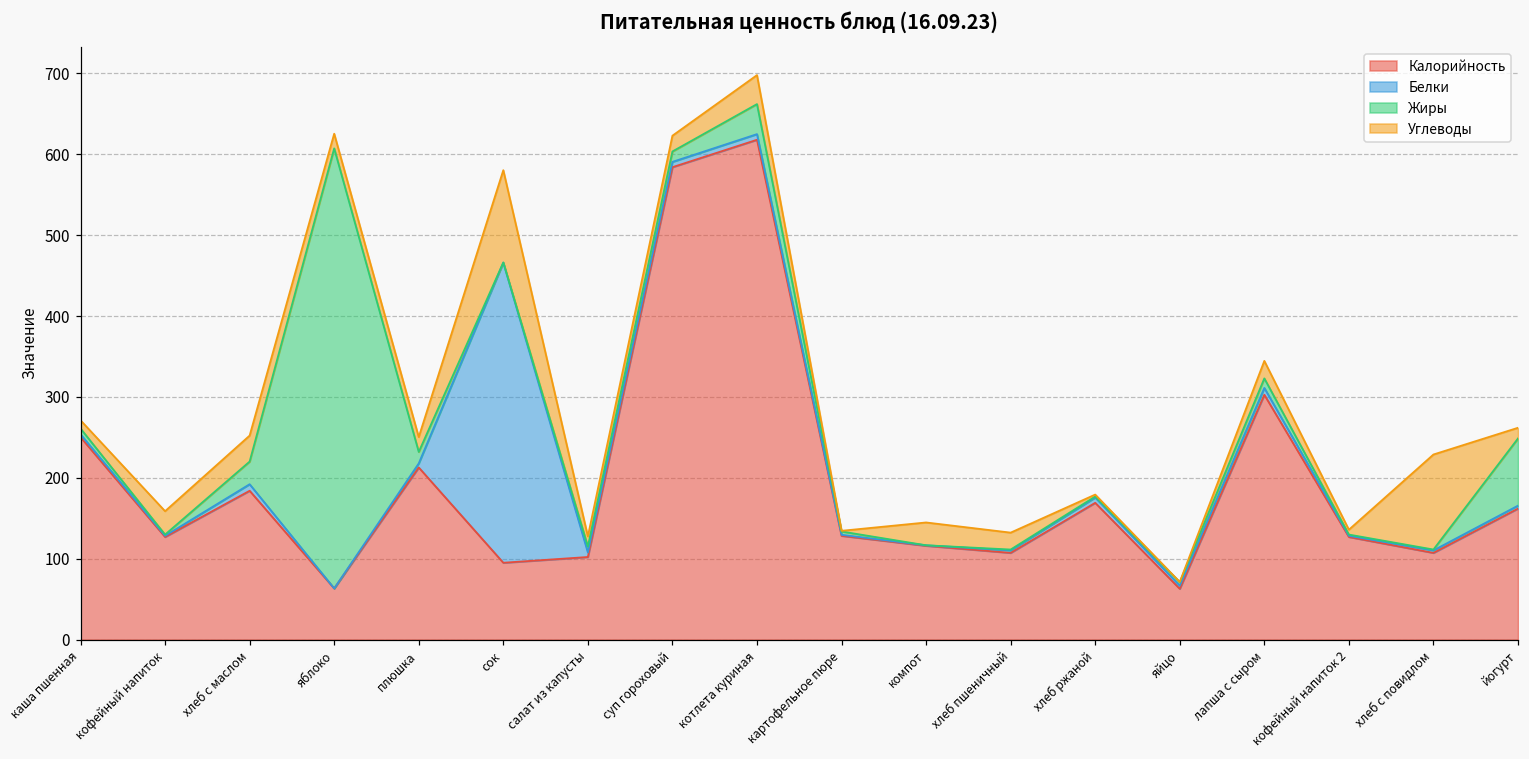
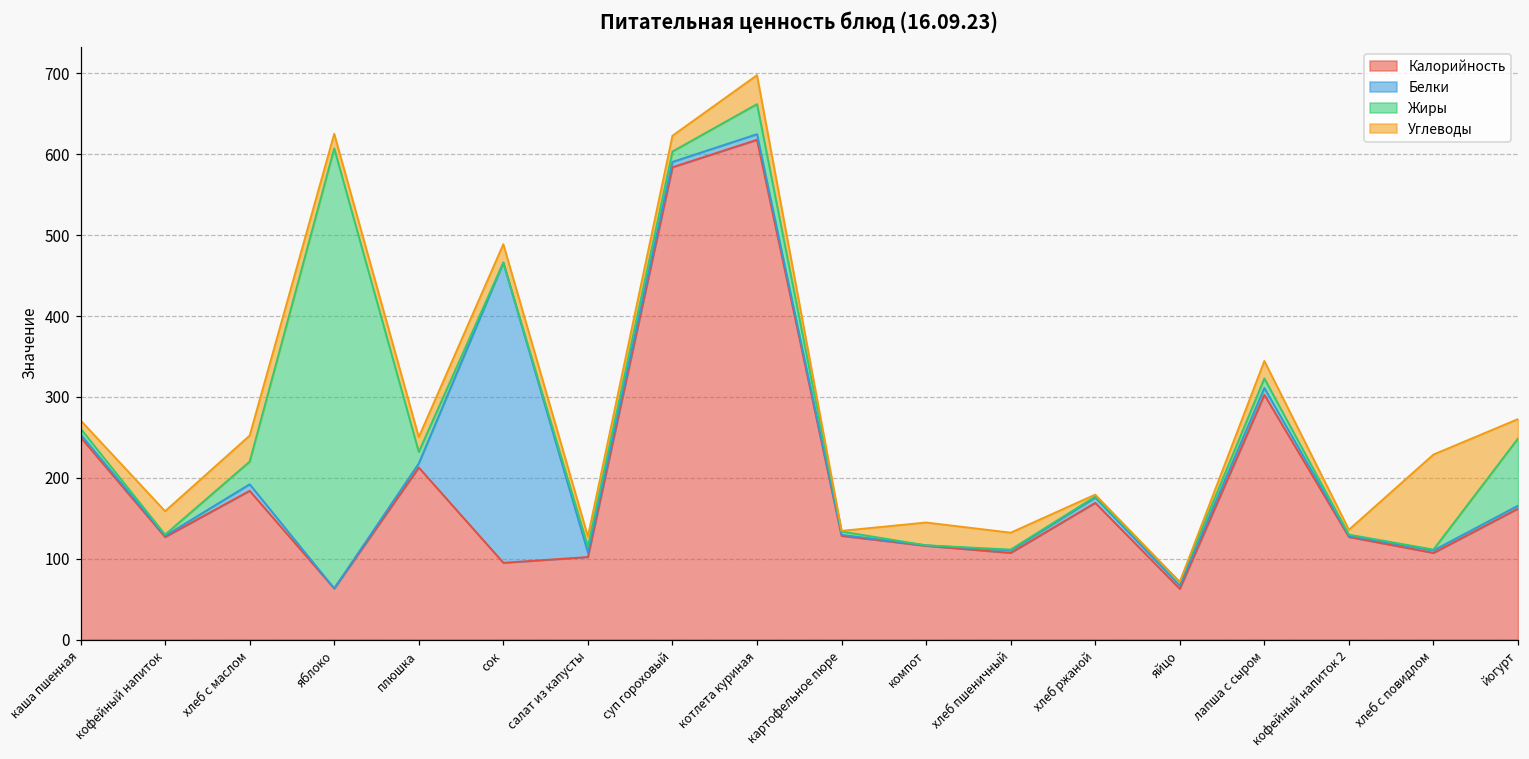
  {
    "Калорийность": {
      "каша пшенная": 250,
      "хлеб с маслом": 180,
      "плюшка": 210,
      "сок": 100,
      "салат из капусты": 100,
      "суп гороховый": 580,
      "котлета куриная": 620,
      "хлеб ржаной": 170,
      "яйцо": 60,
      "лапша с сыром": 300,
      "йогурт": 160
    },
    "Белки": {
      "каша пшенная": 0,
      "хлеб с маслом": 10,
      "плюшка": 10,
      "салат из капусты": 10,
      "суп гороховый": 10,
      "котлета куриная": 10,
      "яйцо": 0,
      "лапша с сыром": 10,
      "йогурт": 0
    },
    "Жиры": {
      "каша пшенная": 10,
      "хлеб с маслом": 30,
      "яблоко": 540,
      "плюшка": 10,
      "салат из капусты": 10,
      "суп гороховый": 10,
      "котлета куриная": 40,
      "лапша с сыром": 10,
      "йогурт": 80
    },
    "Углеводы": {
      "каша пшенная": 10,
      "кофейный напиток": 30,
      "хлеб с маслом": 30,
      "яблоко": 20,
      "плюшка": 20,
-     "сок": 110,
+     "сок": 20,
      "салат из капусты": 10,
      "суп гороховый": 20,
      "котлета куриная": 40,
      "компот": 30,
      "хлеб пшеничный": 20,
      "лапша с сыром": 20,
      "кофейный напиток 2": 10,
      "хлеб с повидлом": 120,
-     "йогурт": 10
+     "йогурт": 20
    }
  }
